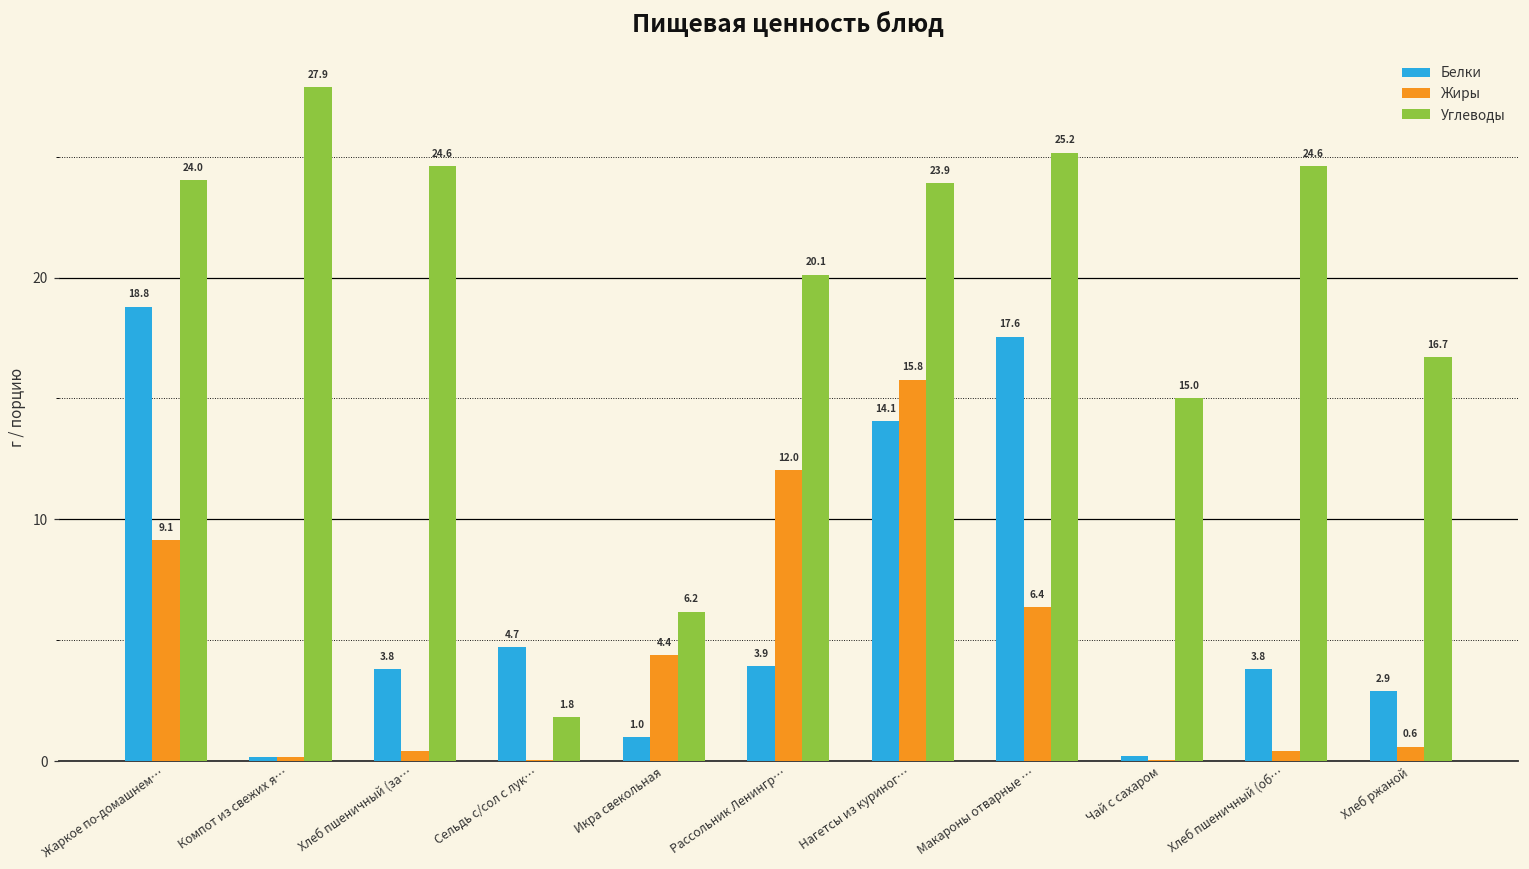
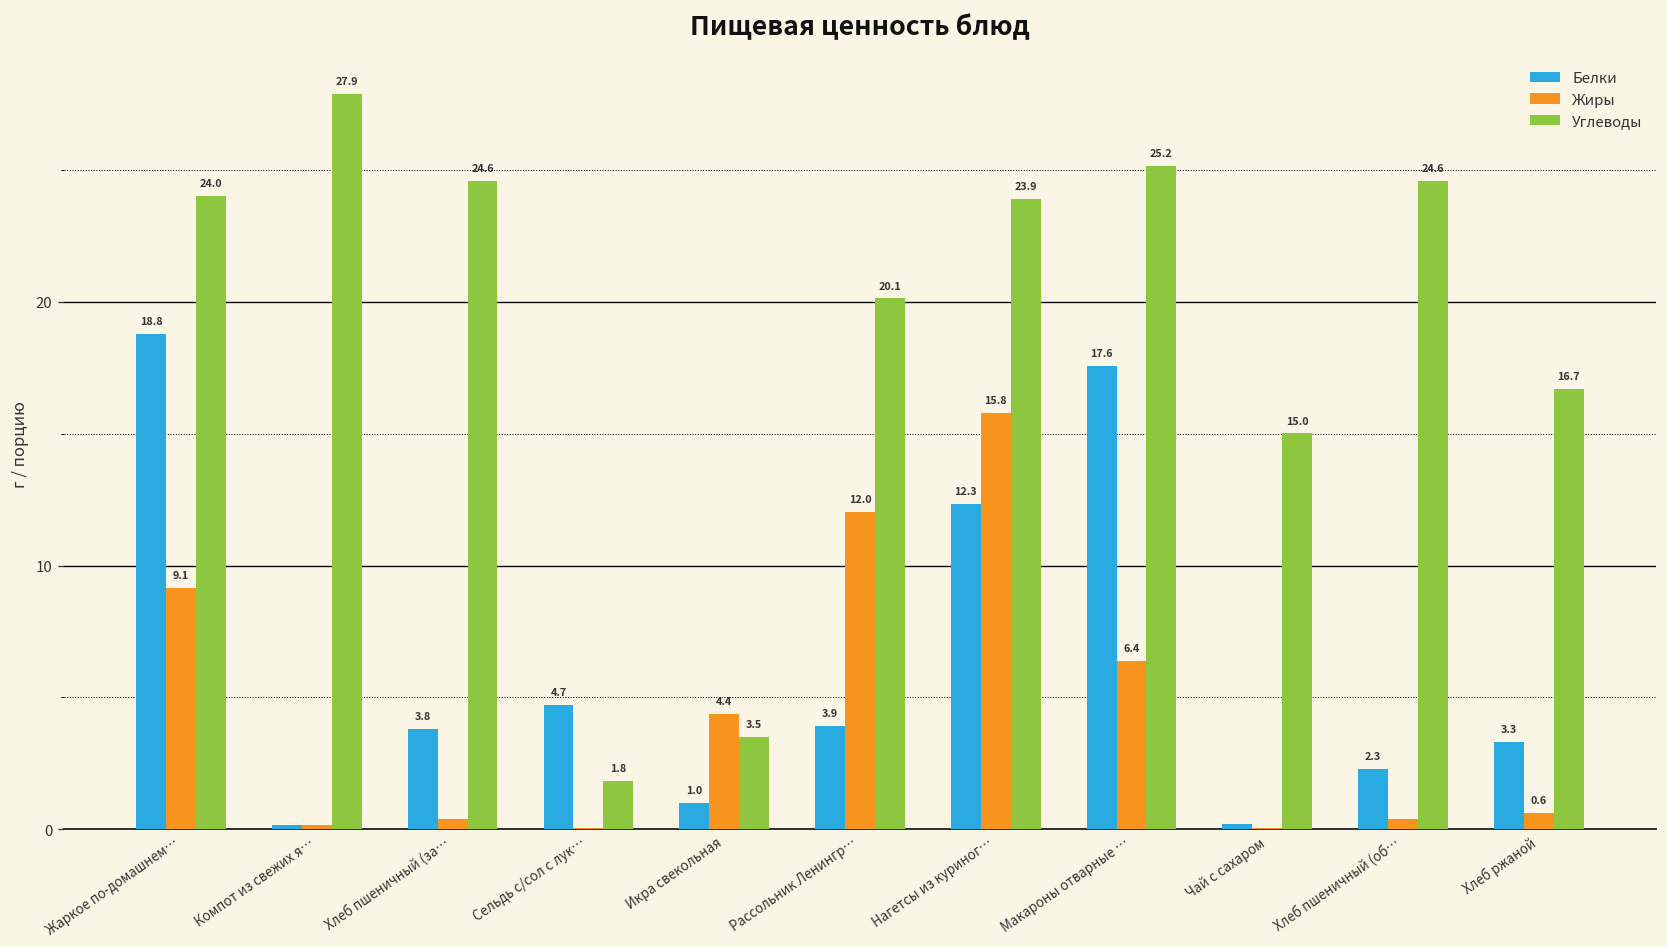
  {
    "Белки": {
      "Жаркое по-домашнем…": 18.8,
      "Хлеб пшеничный (за…": 3.8,
      "Сельдь с/сол с лук…": 4.7,
      "Икра свекольная": 1.0,
      "Рассольник Ленингр…": 3.9,
-     "Нагетсы из куриног…": 14.1,
+     "Нагетсы из куриног…": 12.3,
      "Макароны отварные …": 17.6,
-     "Хлеб пшеничный (об…": 3.8,
-     "Хлеб ржаной": 2.9
+     "Хлеб пшеничный (об…": 2.3,
+     "Хлеб ржаной": 3.3
    },
    "Жиры": {
      "Жаркое по-домашнем…": 9.1,
      "Икра свекольная": 4.4,
      "Рассольник Ленингр…": 12.0,
      "Нагетсы из куриног…": 15.8,
      "Макароны отварные …": 6.4,
      "Хлеб ржаной": 0.6
    },
    "Углеводы": {
      "Жаркое по-домашнем…": 24.0,
      "Компот из свежих я…": 27.9,
      "Хлеб пшеничный (за…": 24.6,
      "Сельдь с/сол с лук…": 1.8,
-     "Икра свекольная": 6.2,
+     "Икра свекольная": 3.5,
      "Рассольник Ленингр…": 20.1,
      "Нагетсы из куриног…": 23.9,
      "Макароны отварные …": 25.2,
      "Чай с сахаром": 15.0,
      "Хлеб пшеничный (об…": 24.6,
      "Хлеб ржаной": 16.7
    }
  }
